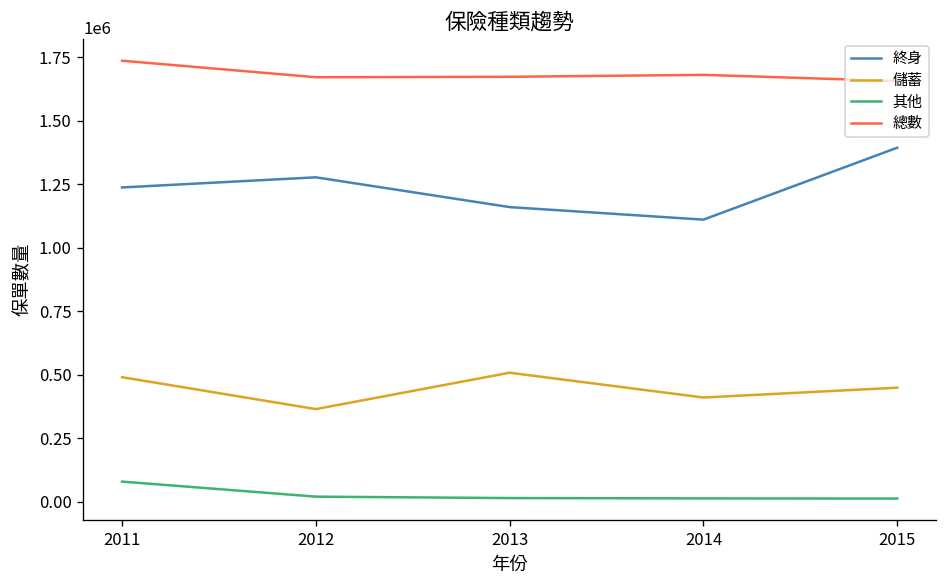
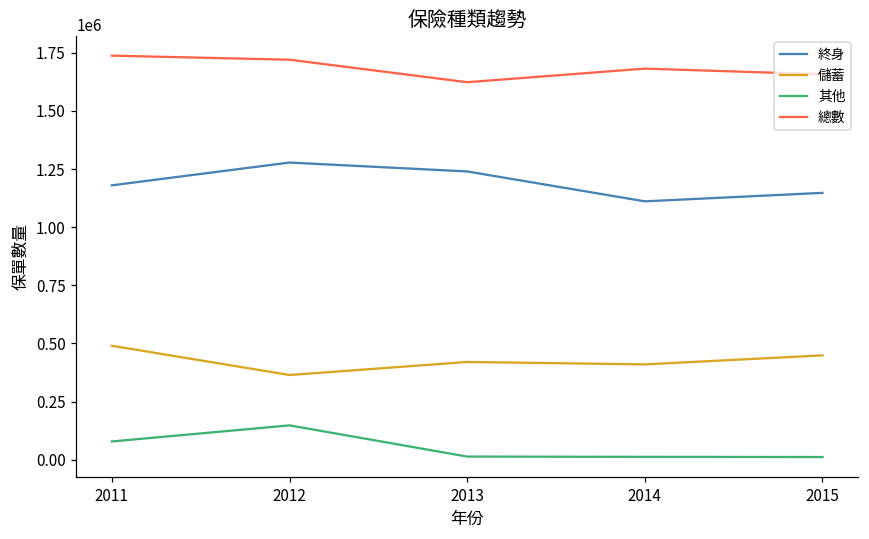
  {
    "終身": {
-     "2011": 1240000,
+     "2011": 1180000,
      "2012": 1280000,
-     "2013": 1160000,
+     "2013": 1240000,
      "2014": 1110000,
-     "2015": 1390000
+     "2015": 1150000
    },
    "儲蓄": {
      "2011": 490000,
      "2012": 360000,
-     "2013": 510000,
+     "2013": 420000,
      "2014": 410000,
      "2015": 450000
    },
    "其他": {
      "2011": 80000,
-     "2012": 20000,
+     "2012": 150000,
      "2013": 10000,
      "2014": 10000,
      "2015": 10000
    },
    "總數": {
      "2011": 1740000,
-     "2012": 1670000,
-     "2013": 1670000,
+     "2012": 1720000,
+     "2013": 1620000,
      "2014": 1680000
    }
  }
